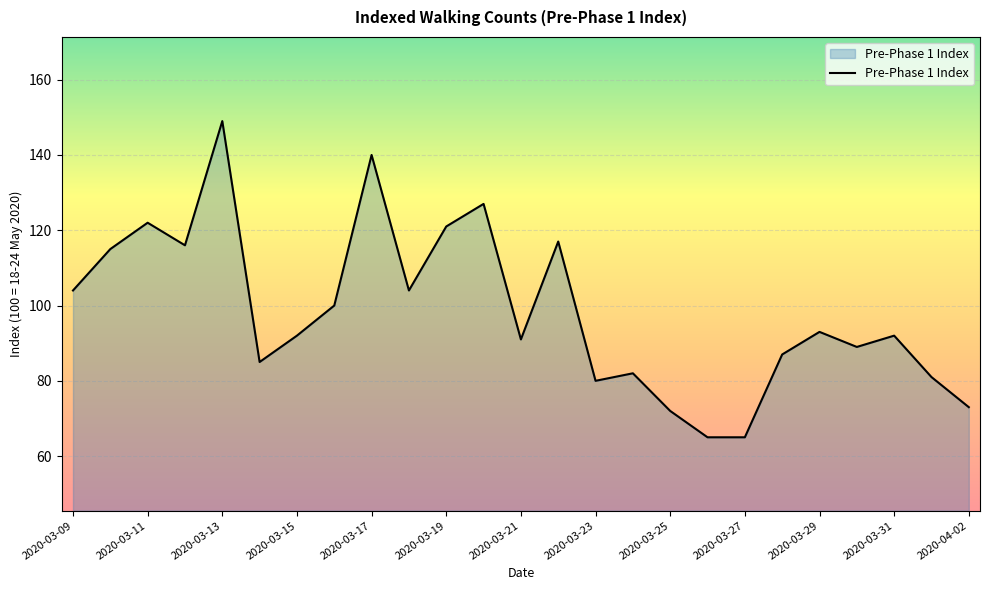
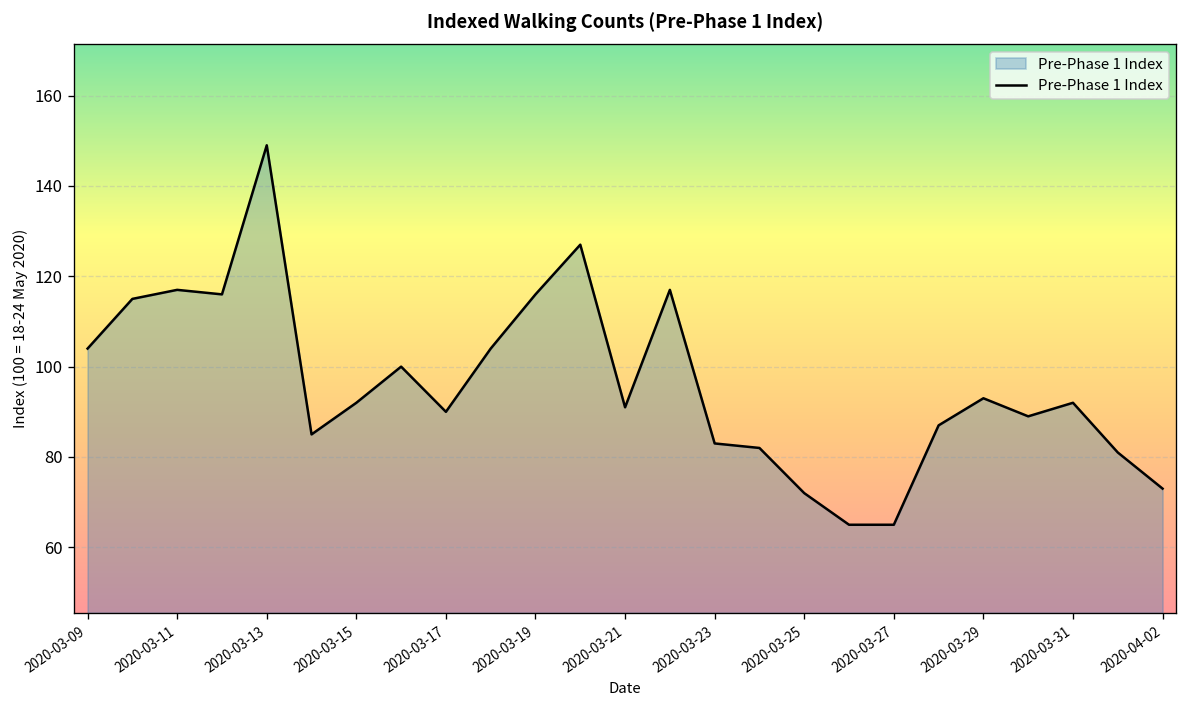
  {
    "2020-03-09": 104,
-   "2020-03-11": 122,
+   "2020-03-11": 117,
    "2020-03-13": 149,
    "2020-03-15": 92,
-   "2020-03-17": 140,
-   "2020-03-19": 121,
+   "2020-03-17": 90,
+   "2020-03-19": 116,
    "2020-03-21": 91,
-   "2020-03-23": 80,
+   "2020-03-23": 83,
    "2020-03-25": 72,
    "2020-03-27": 65,
    "2020-03-29": 93,
    "2020-03-31": 92,
    "2020-04-02": 73
  }
